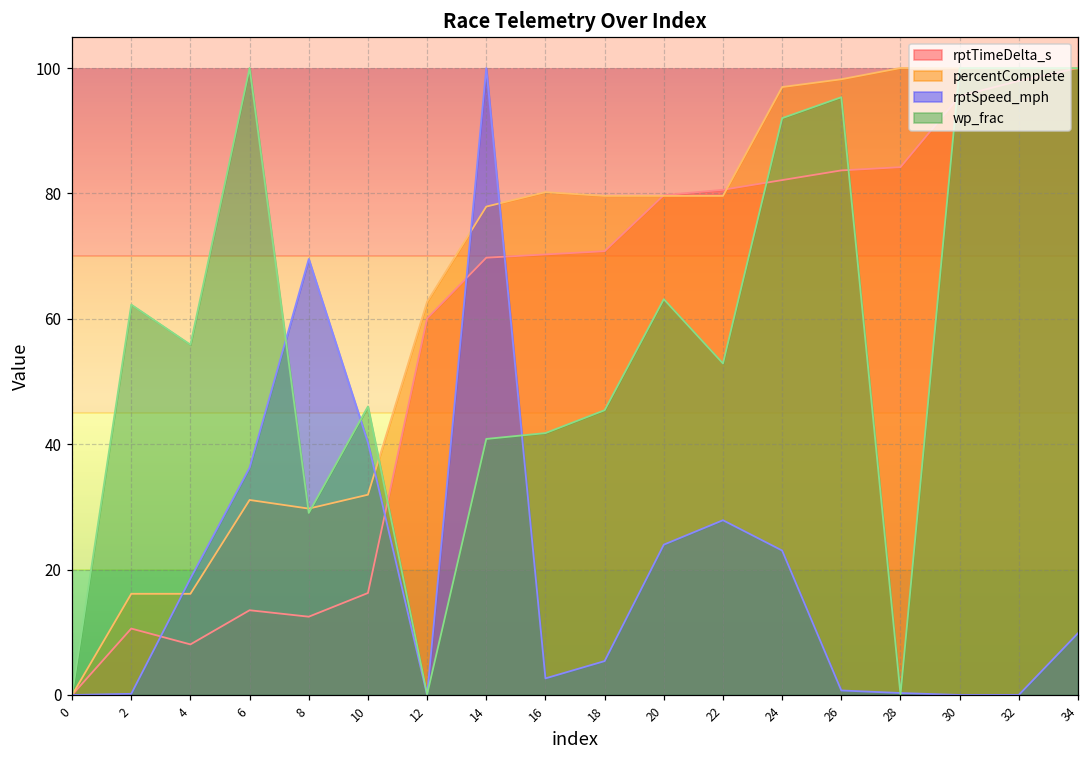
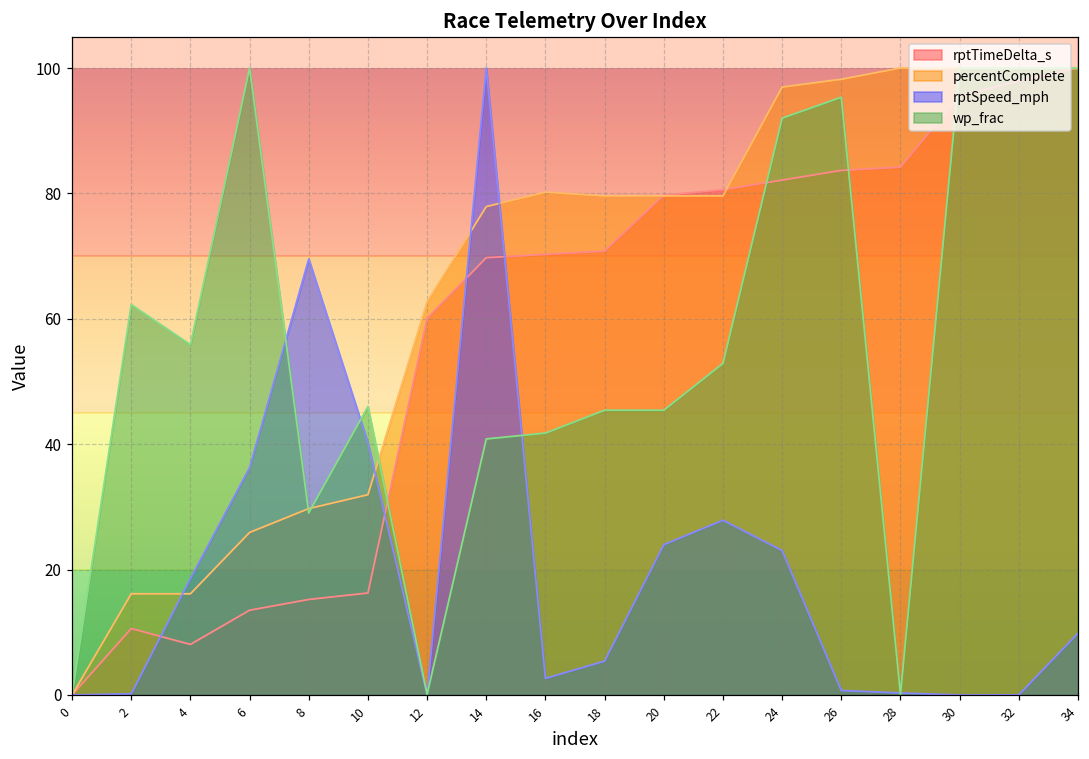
  {
    "rptTimeDelta_s": {
      "2": 11,
      "4": 8,
      "6": 14,
-     "8": 12,
+     "8": 15,
      "10": 16,
      "12": 60,
      "14": 70,
      "16": 70,
      "18": 71,
      "22": 81,
      "24": 82,
      "26": 84,
      "28": 84
    },
    "percentComplete": {
      "2": 16,
      "4": 16,
-     "6": 31,
+     "6": 26,
      "8": 30,
      "10": 32,
      "12": 63,
      "14": 78,
      "16": 80,
      "18": 80,
      "22": 80,
      "24": 97,
      "26": 98,
      "28": 100
    },
    "rptSpeed_mph": {
      "2": 0,
      "4": 19,
      "6": 36,
      "8": 70,
      "10": 40,
      "14": 100,
      "16": 3,
      "18": 5,
      "20": 24,
      "22": 28,
      "24": 23,
      "26": 1,
      "30": 0,
      "32": 0,
      "34": 10
    },
    "wp_frac": {
      "2": 62,
      "4": 56,
      "6": 100,
      "8": 29,
      "10": 46,
      "14": 41,
      "16": 42,
      "18": 45,
-     "20": 63,
+     "20": 45,
      "22": 53,
      "24": 92,
      "26": 95
    }
  }
